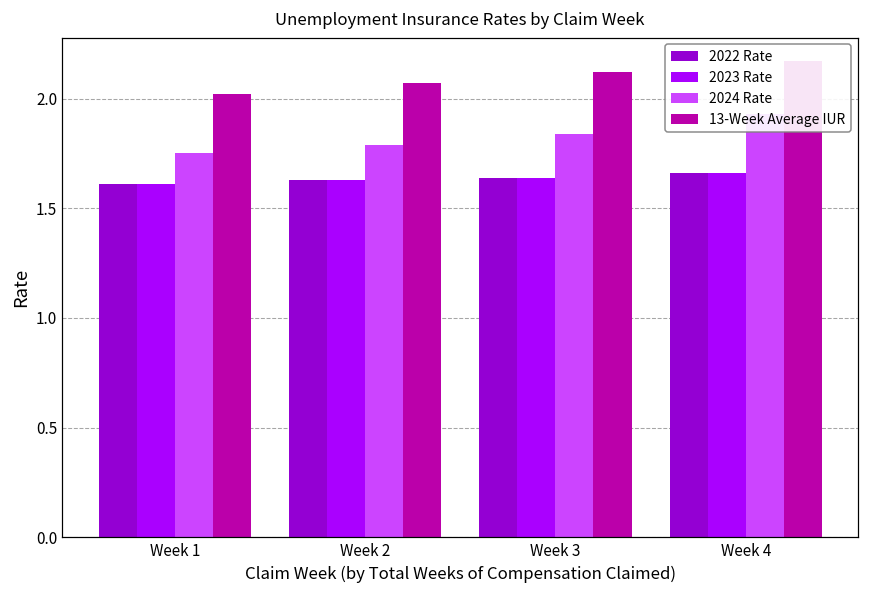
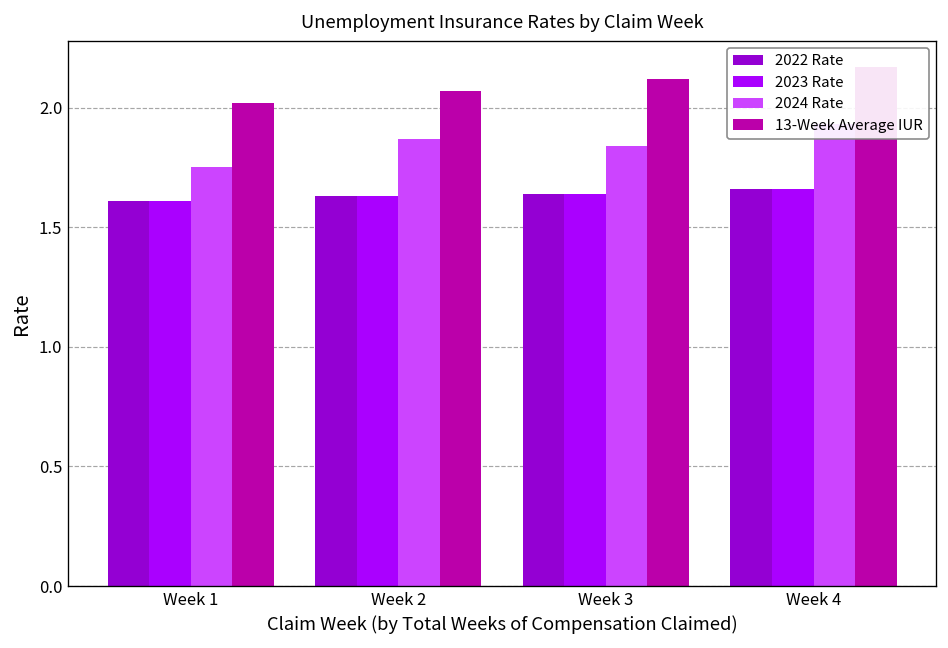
  {
    "2024 Rate": {
      "Week 1": 1.75,
-     "Week 2": 1.79,
+     "Week 2": 1.87,
      "Week 3": 1.84
    }
  }
